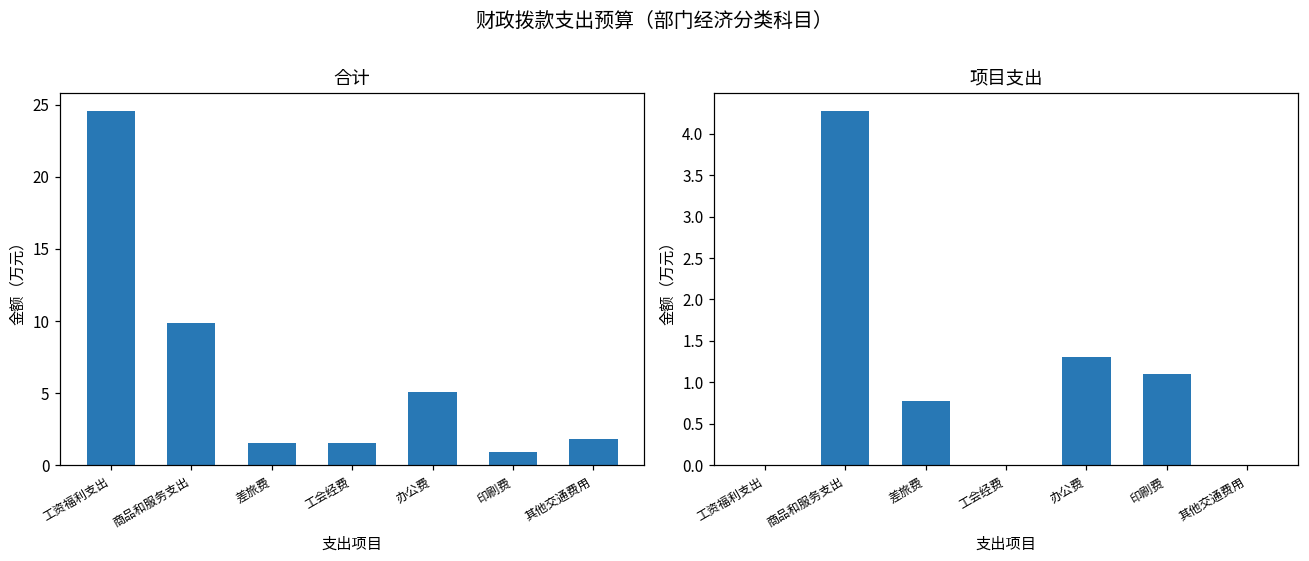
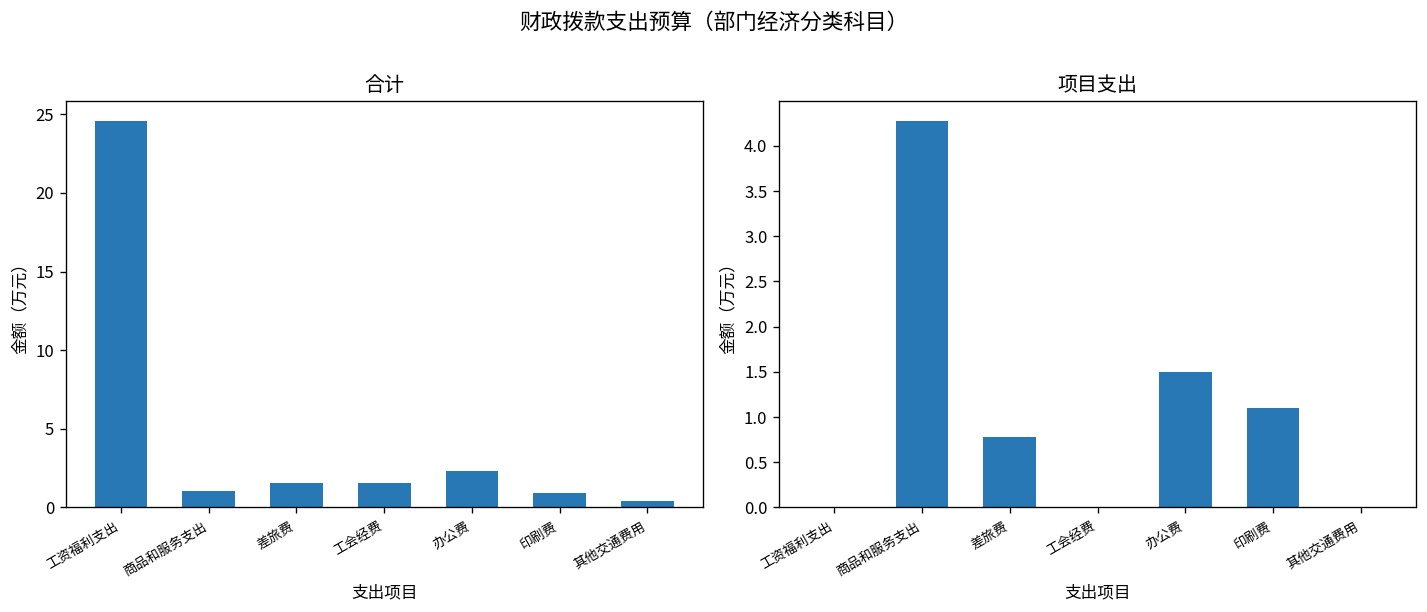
  {
    "合计": {
      "工资福利支出": 24.6,
-     "商品和服务支出": 9.9,
+     "商品和服务支出": 1.1,
      "差旅费": 1.5,
      "工会经费": 1.5,
-     "办公费": 5.1,
+     "办公费": 2.3,
      "印刷费": 0.9,
-     "其他交通费用": 1.8
+     "其他交通费用": 0.4
    },
    "项目支出": {
      "工资福利支出": 0.0,
      "商品和服务支出": 4.3,
      "差旅费": 0.8,
      "工会经费": 0.0,
-     "办公费": 1.3,
+     "办公费": 1.5,
      "印刷费": 1.1,
      "其他交通费用": 0.0
    }
  }
